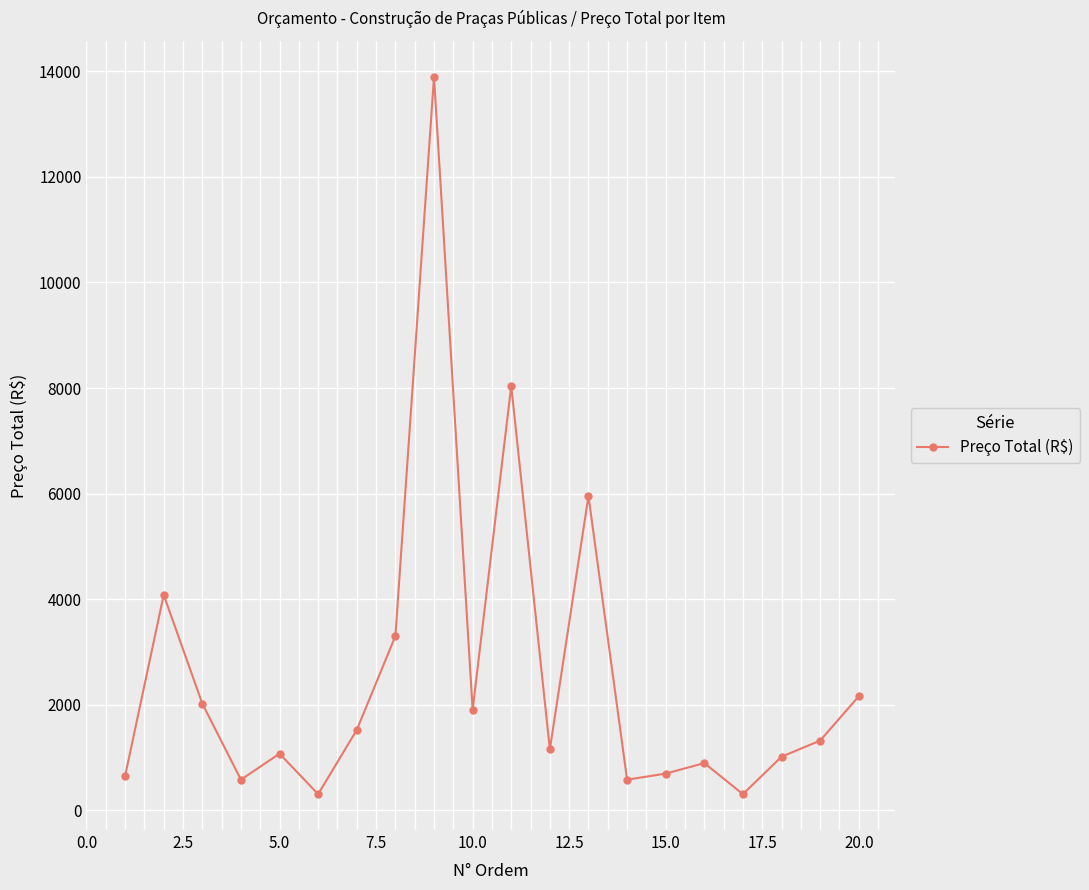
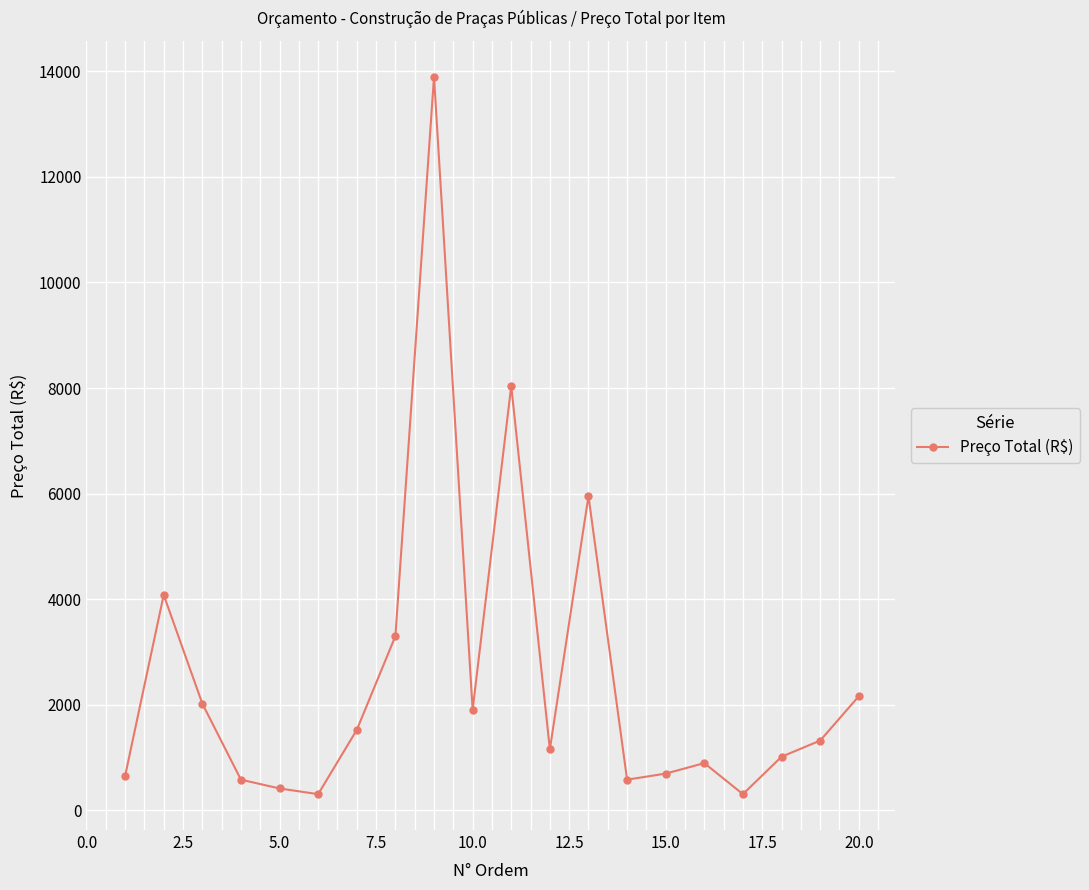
  {
-   "5.0": 1100,
+   "5.0": 400,
    "10.0": 1900,
    "15.0": 700,
    "20.0": 2200
  }
